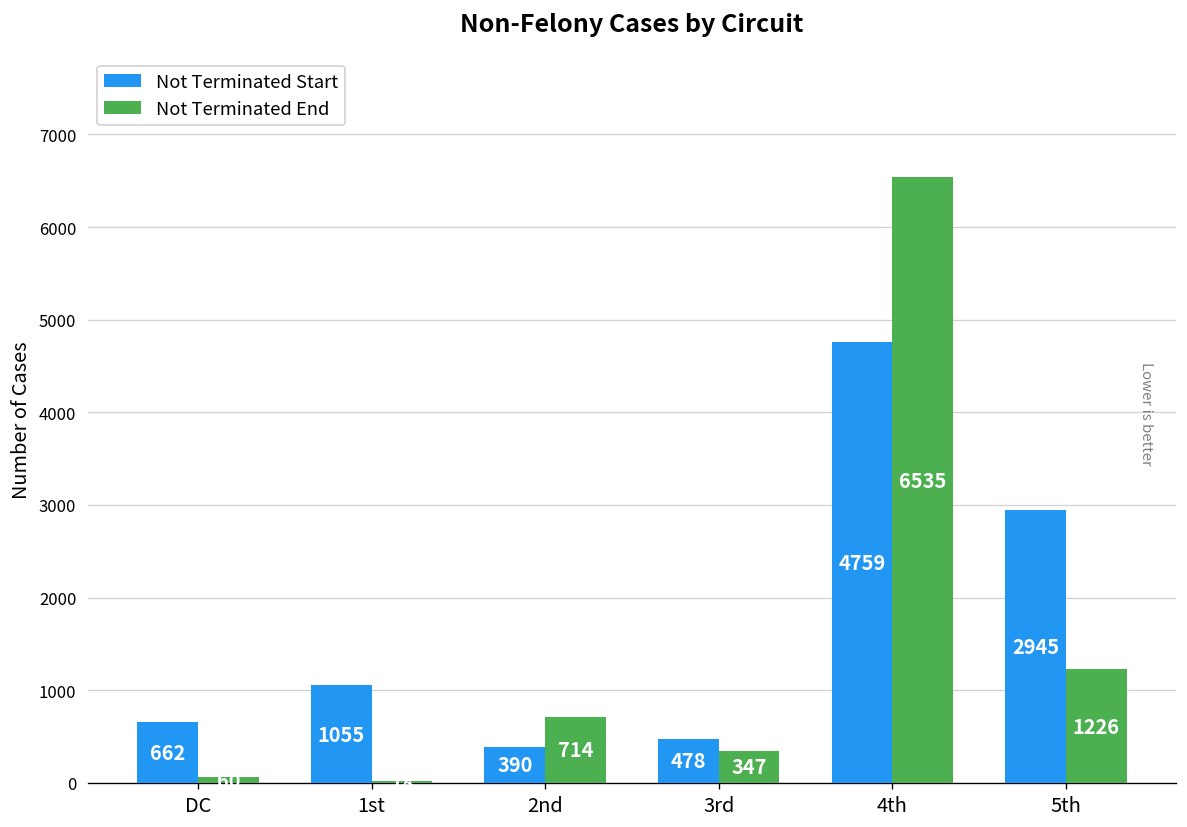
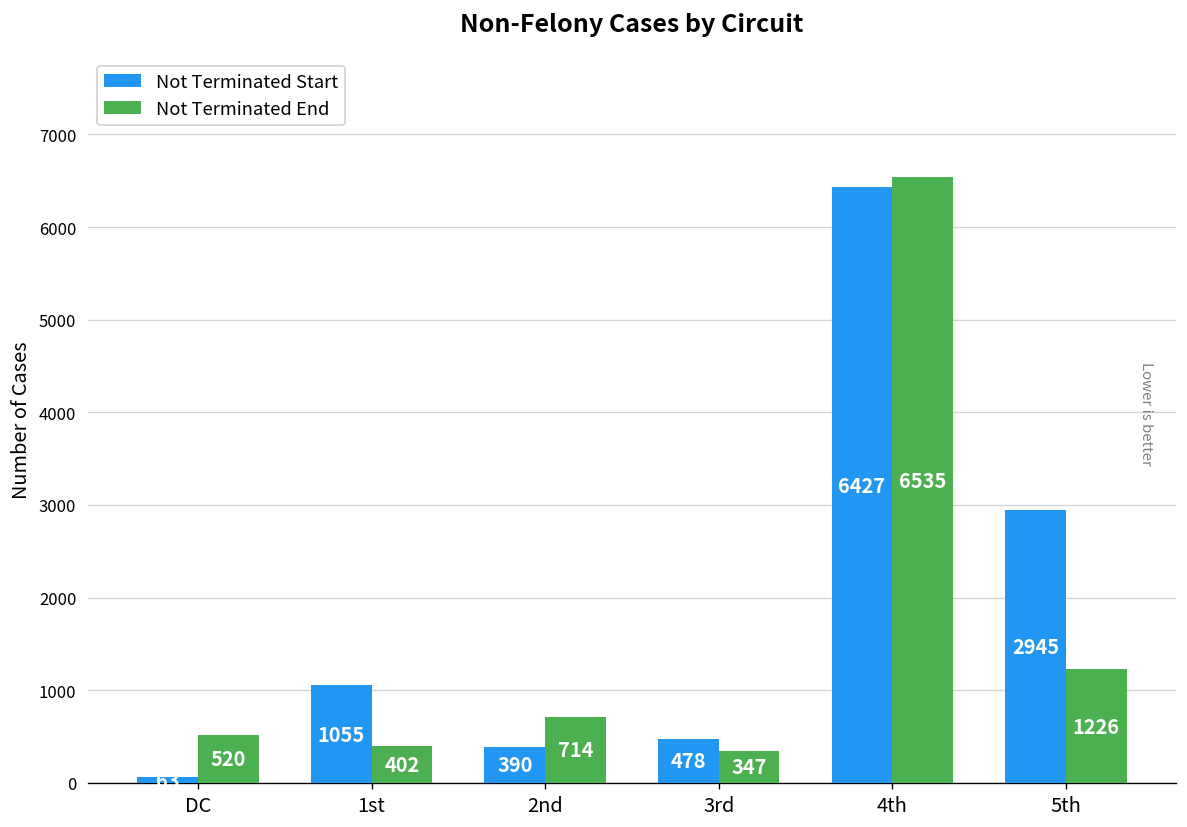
  {
    "Not Terminated Start": {
-     "DC": 700,
+     "DC": 100,
      "1st": 1055,
      "2nd": 390,
      "3rd": 478,
-     "4th": 4759,
+     "4th": 6427,
      "5th": 2945
    },
    "Not Terminated End": {
-     "DC": 100,
-     "1st": 0
+     "DC": 500,
+     "1st": 400
    }
  }
